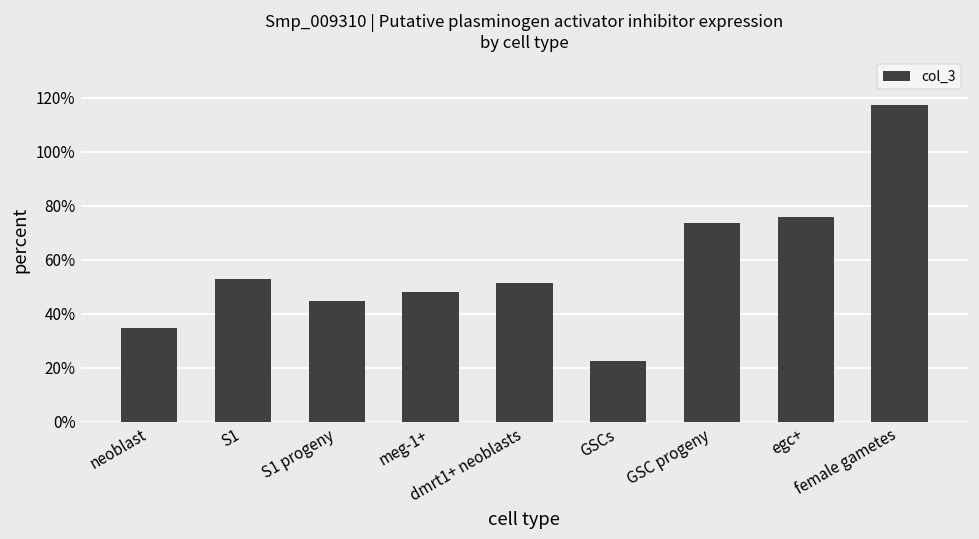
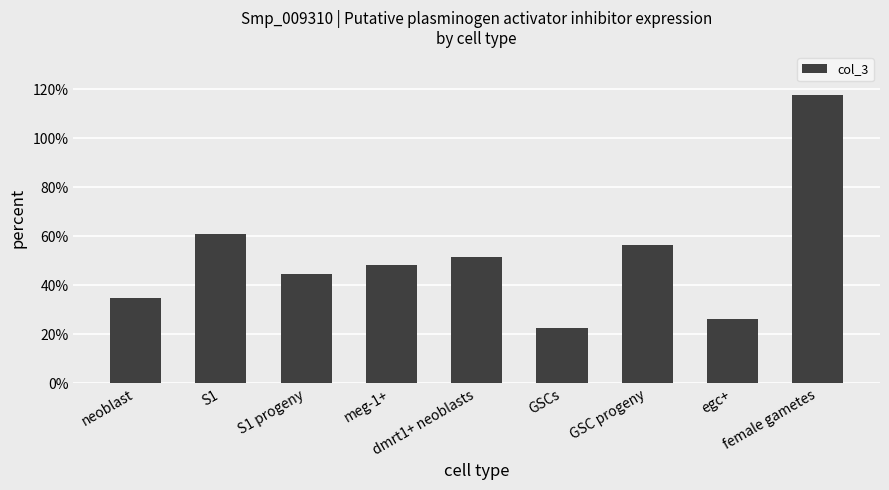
  {
    "neoblast": "35%",
-   "S1": "53%",
+   "S1": "61%",
    "S1 progeny": "45%",
    "meg-1+": "48%",
    "dmrt1+ neoblasts": "51%",
    "GSCs": "22%",
-   "GSC progeny": "74%",
-   "egc+": "76%",
+   "GSC progeny": "57%",
+   "egc+": "26%",
    "female gametes": "118%"
  }
